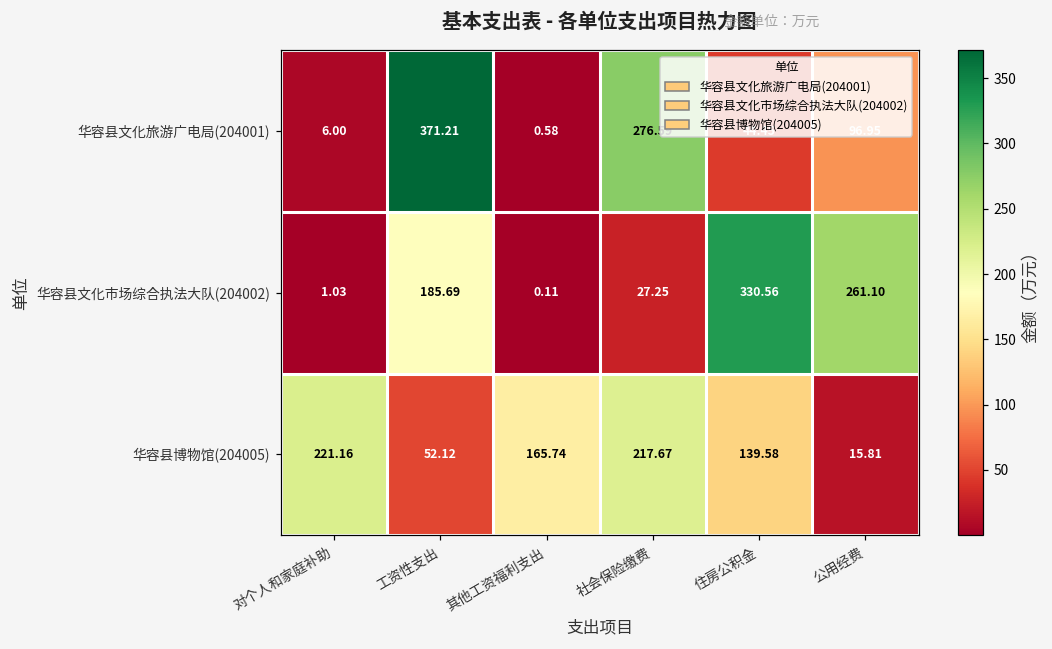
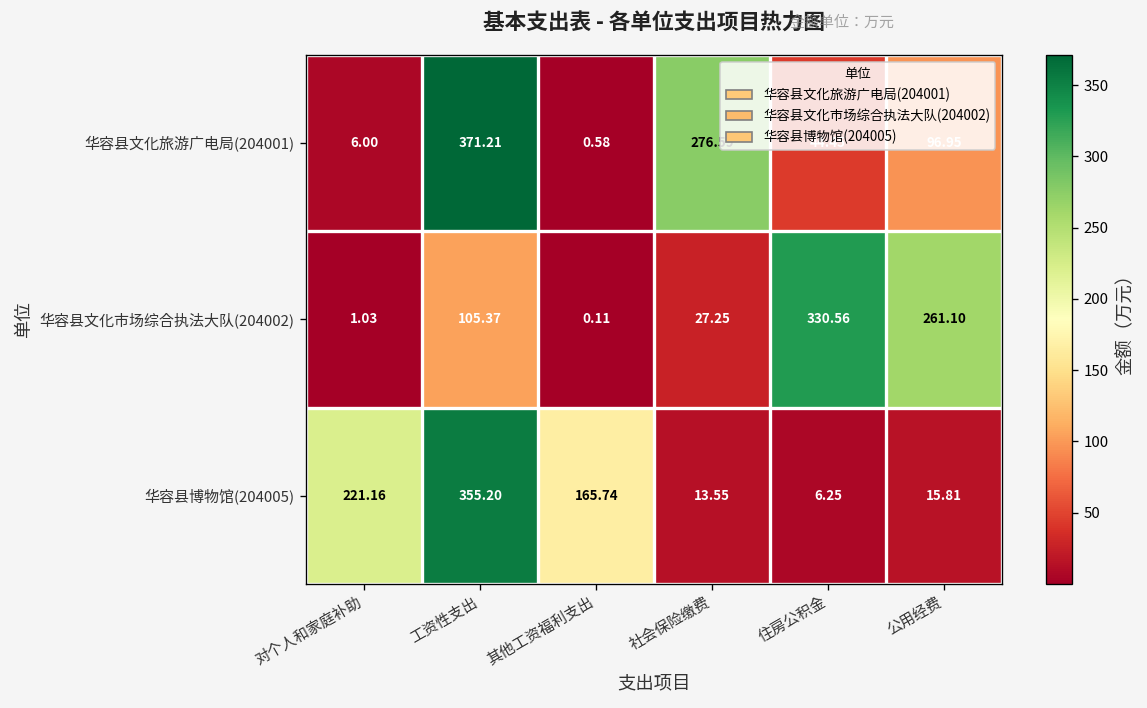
  {
    "华容县文化旅游广电局(204001)": {
      "对个人和家庭补助": 6.00,
      "工资性支出": 371.21,
      "其他工资福利支出": 0.58
    },
    "华容县文化市场综合执法大队(204002)": {
      "对个人和家庭补助": 1.03,
-     "工资性支出": 185.69,
+     "工资性支出": 105.37,
      "其他工资福利支出": 0.11,
      "社会保险缴费": 27.25,
      "住房公积金": 330.56,
      "公用经费": 261.10
    },
    "华容县博物馆(204005)": {
      "对个人和家庭补助": 221.16,
-     "工资性支出": 52.12,
+     "工资性支出": 355.20,
      "其他工资福利支出": 165.74,
-     "社会保险缴费": 217.67,
-     "住房公积金": 139.58,
+     "社会保险缴费": 13.55,
+     "住房公积金": 6.25,
      "公用经费": 15.81
    }
  }
